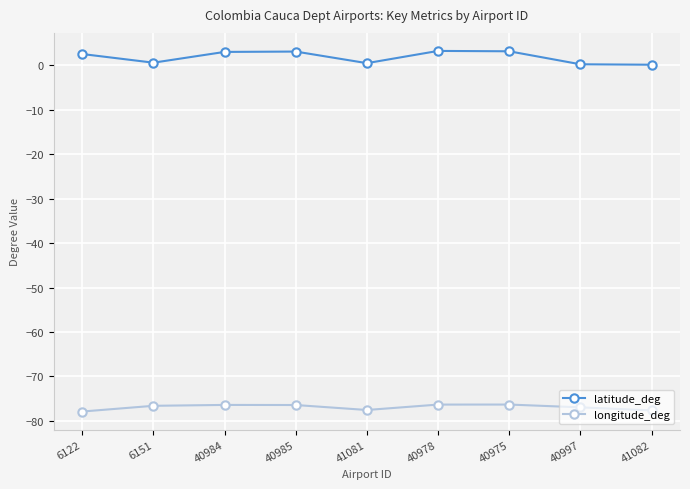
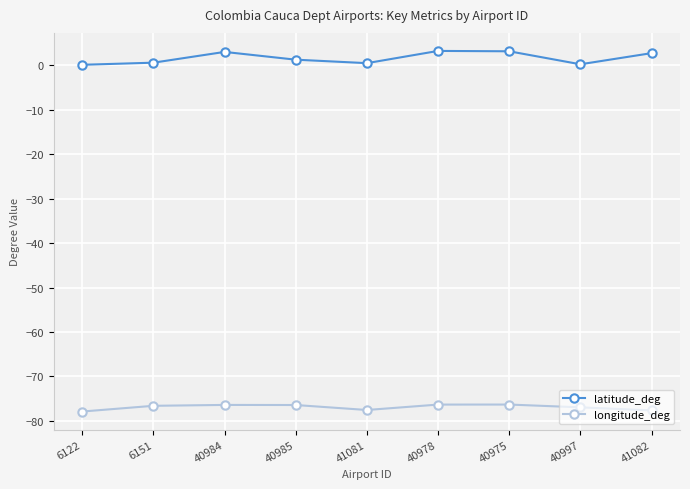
  {
    "latitude_deg": {
-     "6122": 3,
+     "6122": 0,
      "6151": 1,
      "40984": 3,
-     "40985": 3,
+     "40985": 1,
      "41081": 1,
      "40978": 3,
      "40975": 3,
      "40997": 0,
-     "41082": 0
+     "41082": 3
    },
    "longitude_deg": {
      "6122": -78,
      "6151": -77,
      "40984": -76,
      "40985": -76,
      "41081": -78,
      "40978": -76,
      "40975": -76
    }
  }
